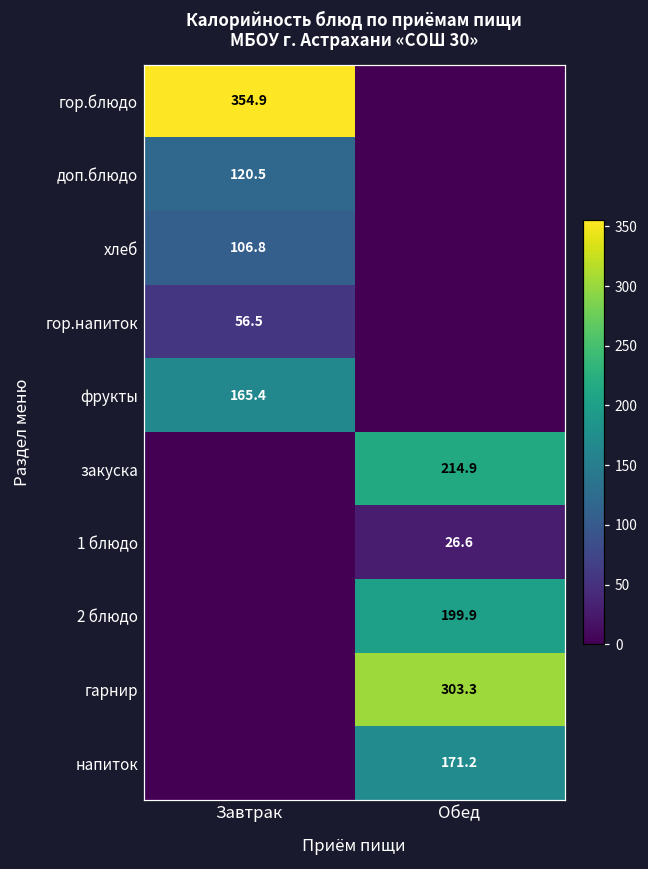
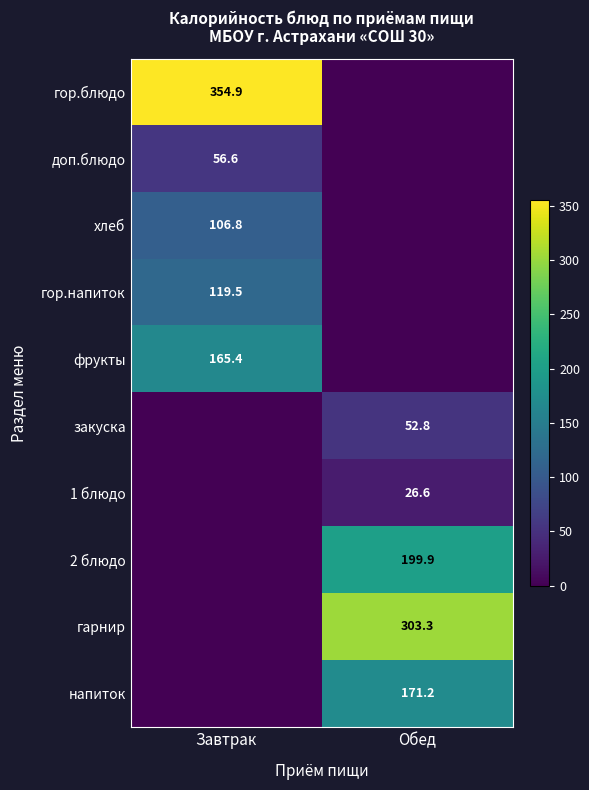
  {
    "гор.блюдо": {
      "Завтрак": 354.9
    },
    "доп.блюдо": {
-     "Завтрак": 120.5
+     "Завтрак": 56.6
    },
    "хлеб": {
      "Завтрак": 106.8
    },
    "гор.напиток": {
-     "Завтрак": 56.5
+     "Завтрак": 119.5
    },
    "фрукты": {
      "Завтрак": 165.4
    },
    "закуска": {
-     "Обед": 214.9
+     "Обед": 52.8
    },
    "1 блюдо": {
      "Обед": 26.6
    },
    "2 блюдо": {
      "Обед": 199.9
    },
    "гарнир": {
      "Обед": 303.3
    },
    "напиток": {
      "Обед": 171.2
    }
  }
